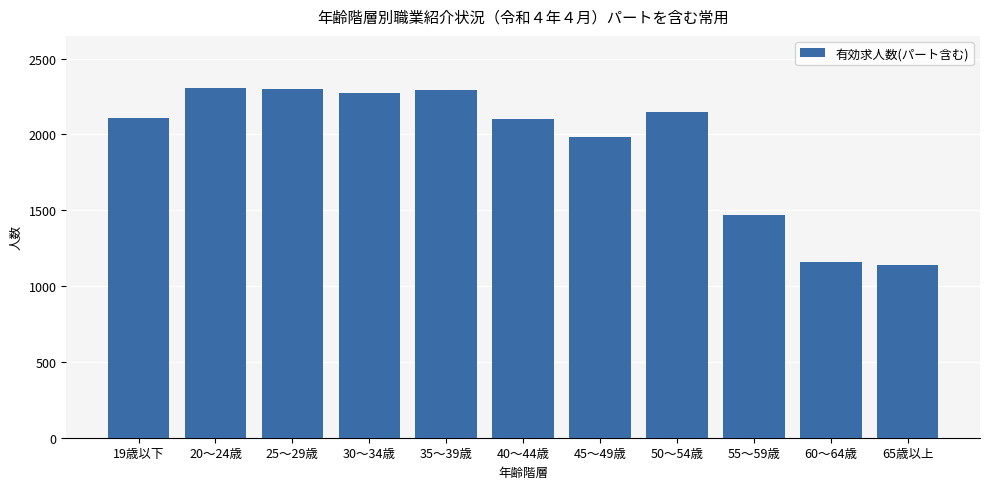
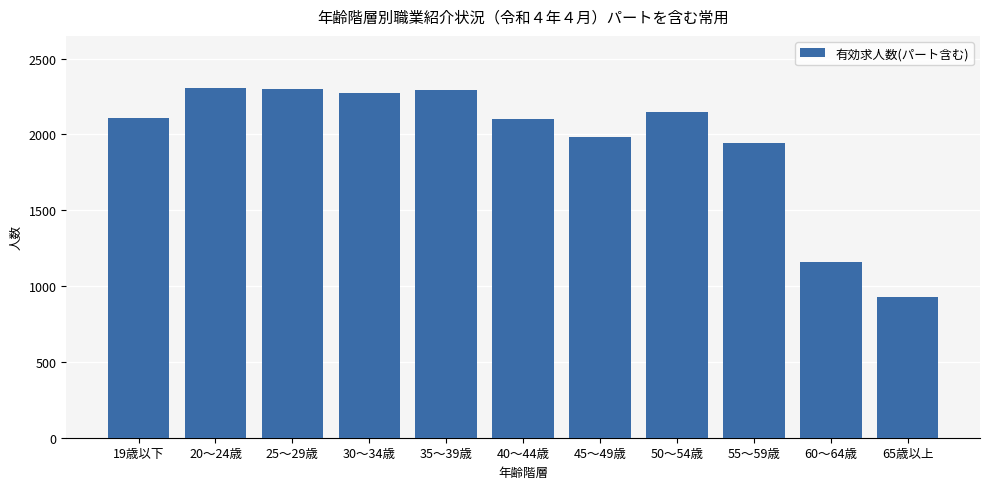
  {
    "19歳以下": 2110,
    "20～24歳": 2300,
    "25～29歳": 2300,
    "30～34歳": 2270,
    "35～39歳": 2290,
    "40～44歳": 2100,
    "45～49歳": 1980,
    "50～54歳": 2150,
-   "55～59歳": 1470,
+   "55～59歳": 1950,
    "60～64歳": 1160,
-   "65歳以上": 1140
+   "65歳以上": 930
  }
